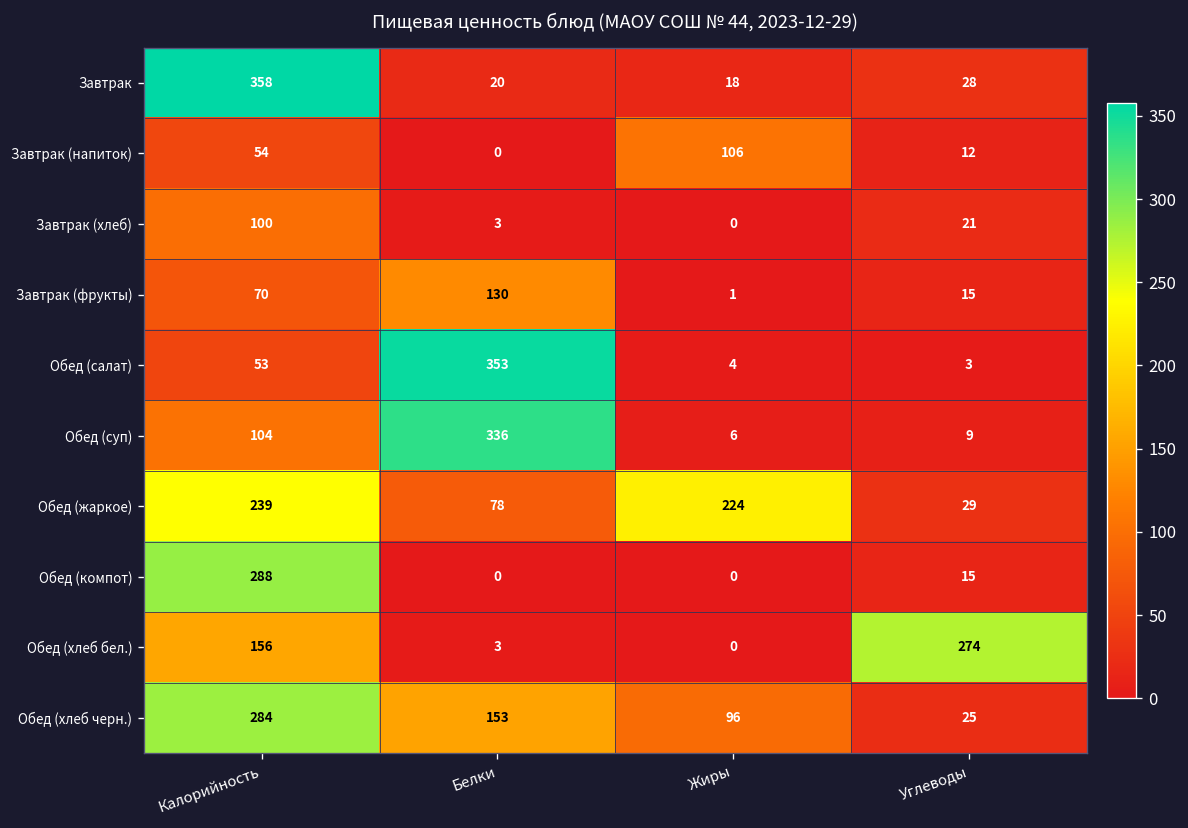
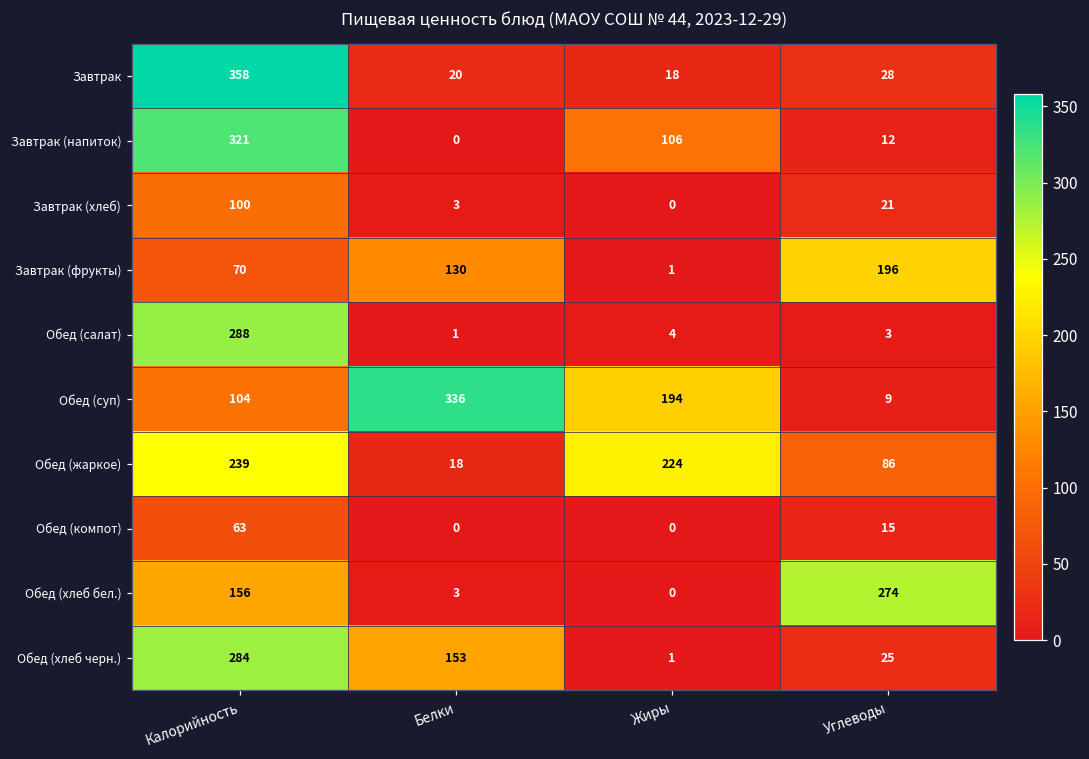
  {
    "Завтрак": {
      "Калорийность": 358,
      "Белки": 20,
      "Жиры": 18,
      "Углеводы": 28
    },
    "Завтрак (напиток)": {
-     "Калорийность": 54,
+     "Калорийность": 321,
      "Белки": 0,
      "Жиры": 106,
      "Углеводы": 12
    },
    "Завтрак (хлеб)": {
      "Калорийность": 100,
      "Белки": 3,
      "Жиры": 0,
      "Углеводы": 21
    },
    "Завтрак (фрукты)": {
      "Калорийность": 70,
      "Белки": 130,
      "Жиры": 1,
-     "Углеводы": 15
+     "Углеводы": 196
    },
    "Обед (салат)": {
-     "Калорийность": 53,
-     "Белки": 353,
+     "Калорийность": 288,
+     "Белки": 1,
      "Жиры": 4,
      "Углеводы": 3
    },
    "Обед (суп)": {
      "Калорийность": 104,
      "Белки": 336,
-     "Жиры": 6,
+     "Жиры": 194,
      "Углеводы": 9
    },
    "Обед (жаркое)": {
      "Калорийность": 239,
-     "Белки": 78,
+     "Белки": 18,
      "Жиры": 224,
-     "Углеводы": 29
+     "Углеводы": 86
    },
    "Обед (компот)": {
-     "Калорийность": 288,
+     "Калорийность": 63,
      "Белки": 0,
      "Жиры": 0,
      "Углеводы": 15
    },
    "Обед (хлеб бел.)": {
      "Калорийность": 156,
      "Белки": 3,
      "Жиры": 0,
      "Углеводы": 274
    },
    "Обед (хлеб черн.)": {
      "Калорийность": 284,
      "Белки": 153,
-     "Жиры": 96,
+     "Жиры": 1,
      "Углеводы": 25
    }
  }
